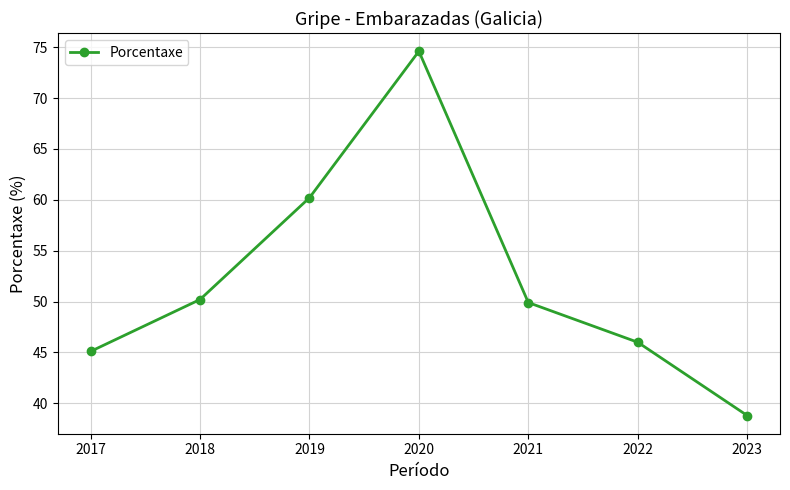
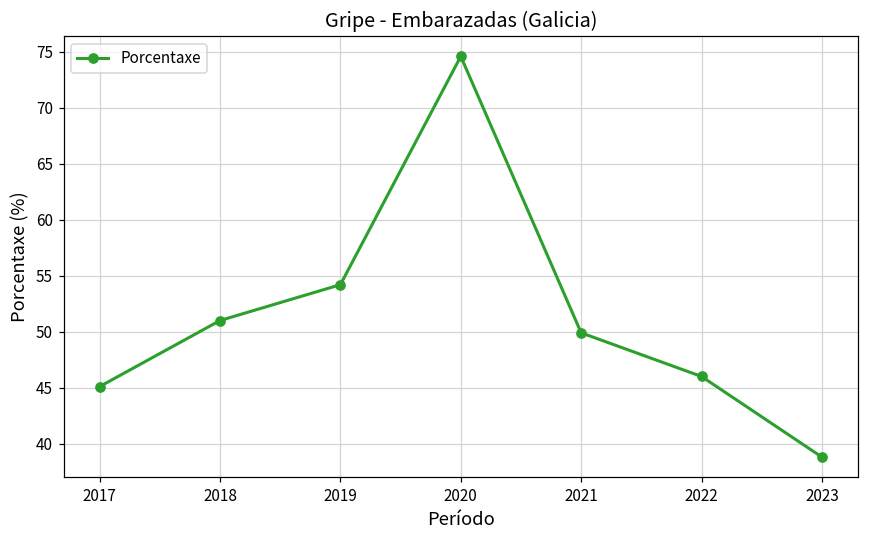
  {
    "2017": 45.1,
-   "2018": 50.2,
-   "2019": 60.2,
+   "2018": 51.0,
+   "2019": 54.2,
    "2020": 74.6,
    "2021": 49.9,
    "2022": 46.0,
    "2023": 38.8
  }
